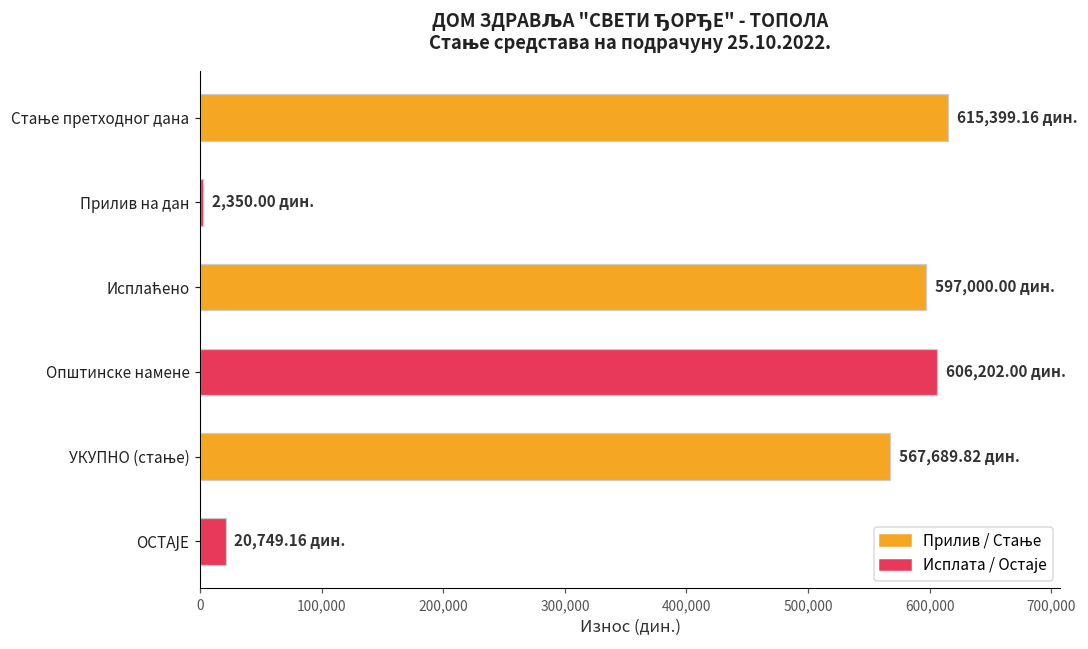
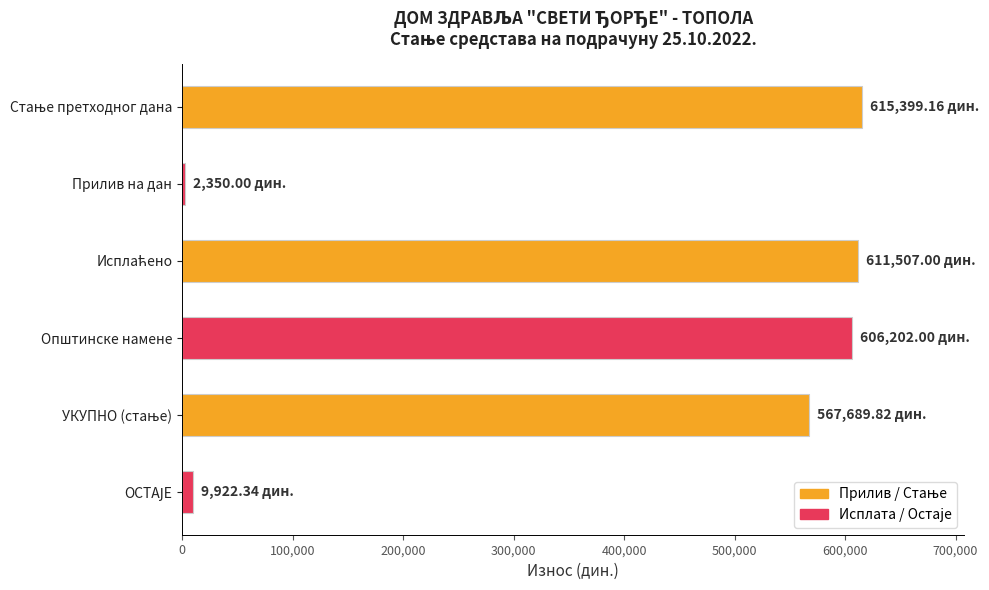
  {
    "Стање претходног дана": "615,399.16",
    "Прилив на дан": "2,350.00",
-   "Исплаћено": "597,000.00",
+   "Исплаћено": "611,507.00",
    "Општинске намене": "606,202.00",
    "УКУПНО (стање)": "567,689.82",
-   "ОСТАЈЕ": "20,749.16"
+   "ОСТАЈЕ": "9,922.34"
  }
